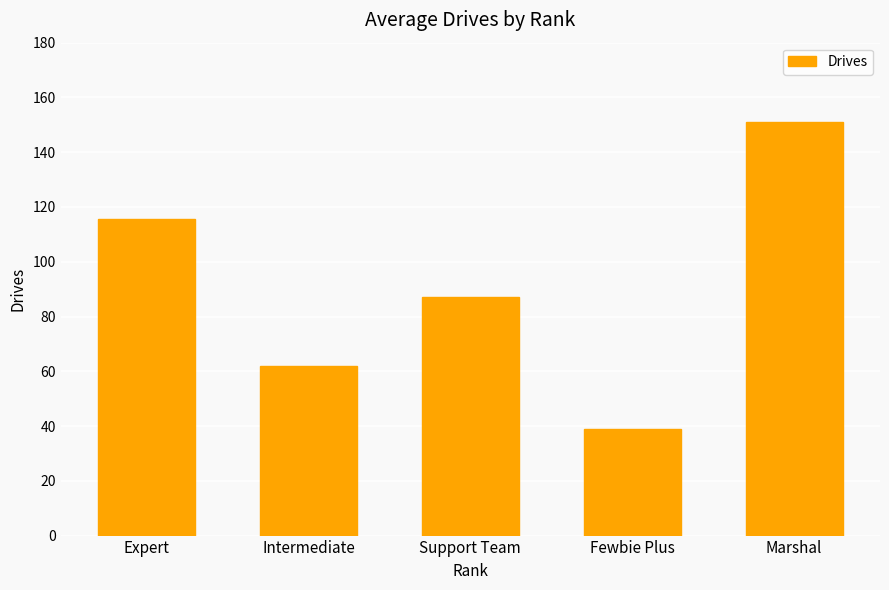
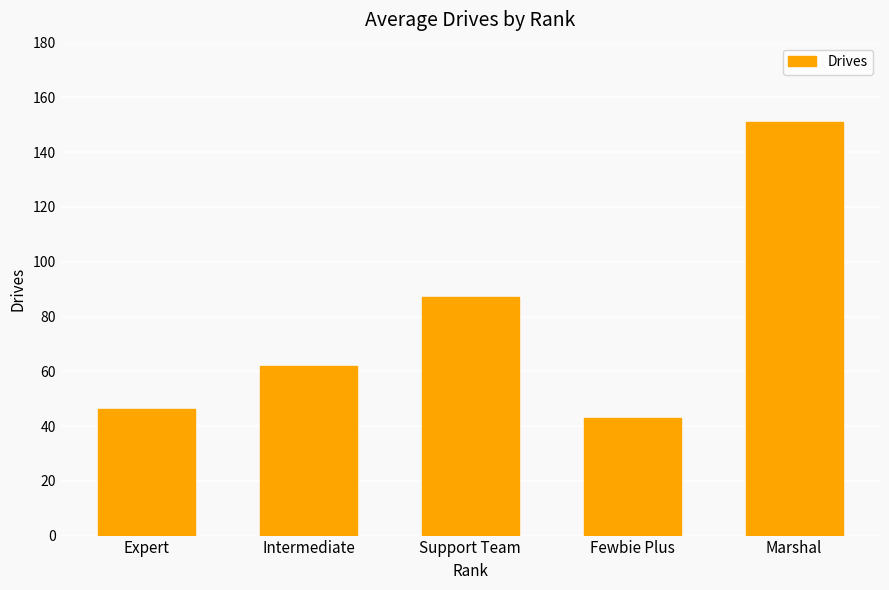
  {
-   "Expert": 116,
+   "Expert": 46,
    "Intermediate": 62,
    "Support Team": 87,
-   "Fewbie Plus": 39,
+   "Fewbie Plus": 43,
    "Marshal": 151
  }
